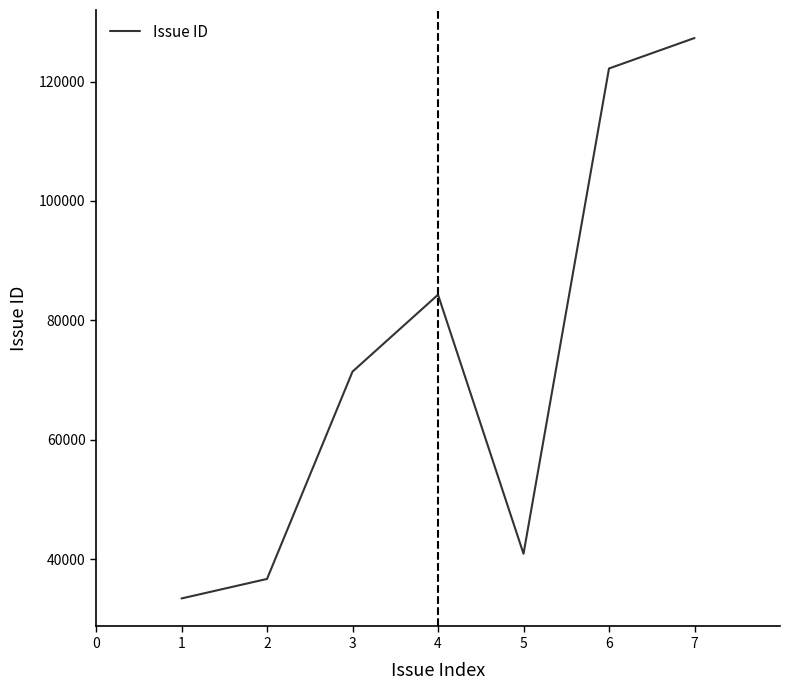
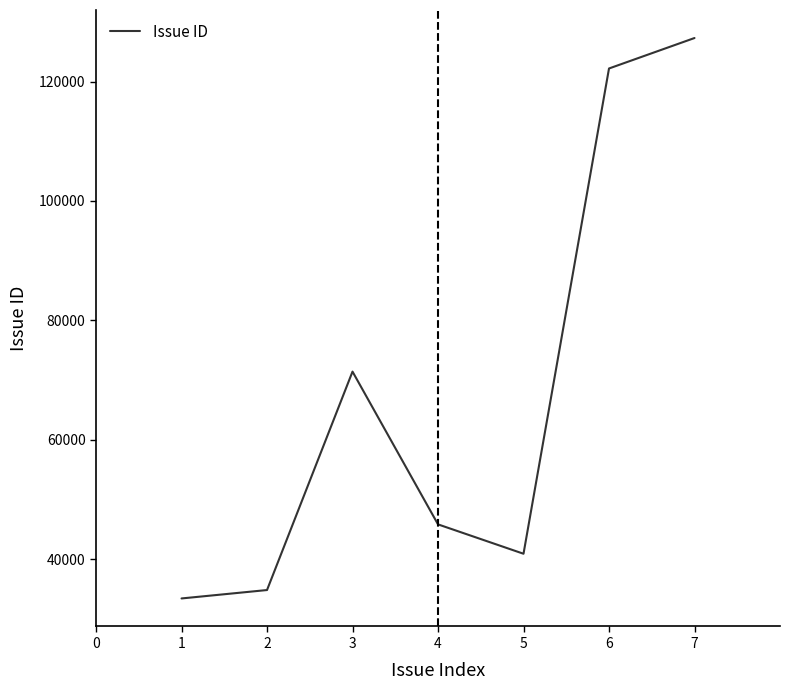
  {
    "1": 33000,
-   "2": 37000,
+   "2": 35000,
    "3": 71000,
-   "4": 84000,
+   "4": 46000,
    "5": 41000,
    "6": 122000,
    "7": 127000
  }
